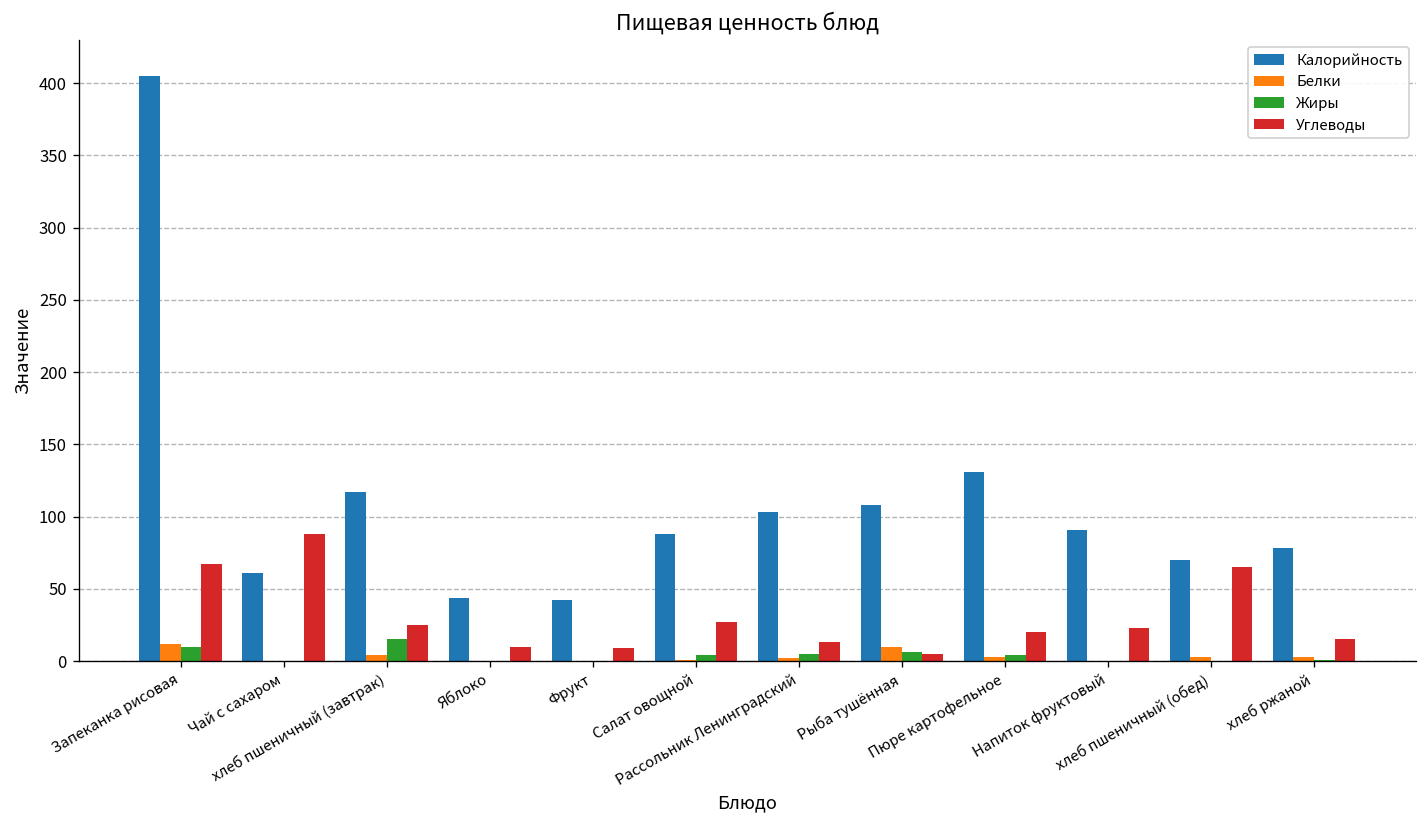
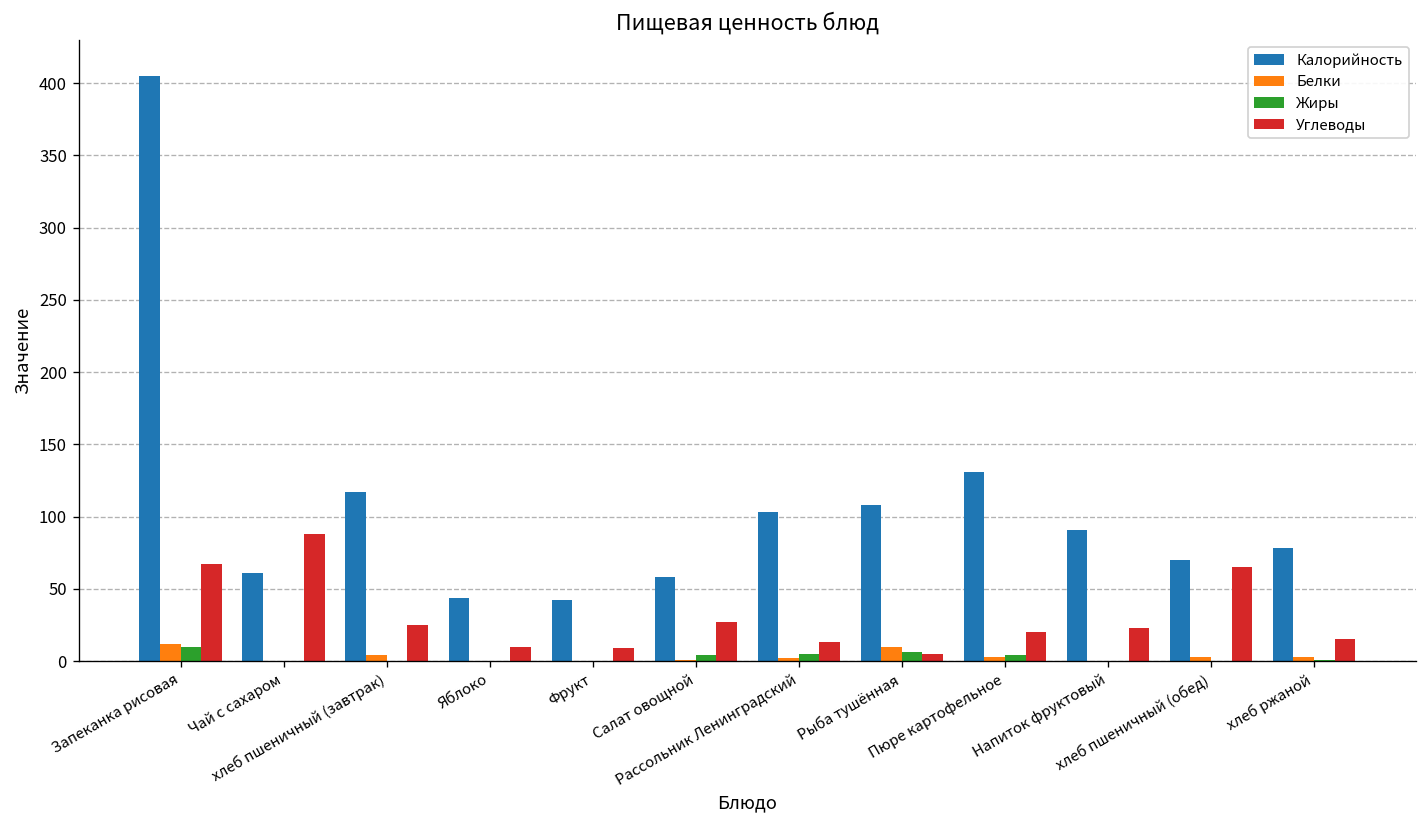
  {
    "Калорийность": {
      "Запеканка рисовая": 405,
      "Чай с сахаром": 61,
      "хлеб пшеничный (завтрак)": 117,
      "Яблоко": 44,
      "Фрукт": 42,
-     "Салат овощной": 88,
+     "Салат овощной": 58,
      "Рассольник Ленинградский": 103,
      "Рыба тушённая": 108,
      "Пюре картофельное": 131,
      "Напиток фруктовый": 91,
      "хлеб пшеничный (обед)": 70,
      "хлеб ржаной": 78
    },
    "Белки": {
      "Запеканка рисовая": 12,
      "Чай с сахаром": 0,
      "хлеб пшеничный (завтрак)": 4,
      "Яблоко": 0,
      "Фрукт": 0,
      "Рыба тушённая": 10,
      "Пюре картофельное": 3,
      "Напиток фруктовый": 0,
      "хлеб пшеничный (обед)": 3,
      "хлеб ржаной": 3
    },
    "Жиры": {
      "Запеканка рисовая": 10,
      "Чай с сахаром": 0,
-     "хлеб пшеничный (завтрак)": 15,
+     "хлеб пшеничный (завтрак)": 0,
      "Яблоко": 0,
      "Фрукт": 0,
      "Салат овощной": 4,
      "Рассольник Ленинградский": 5,
      "Рыба тушённая": 6,
      "Пюре картофельное": 4,
      "Напиток фруктовый": 0,
      "хлеб пшеничный (обед)": 0
    },
    "Углеводы": {
      "Запеканка рисовая": 67,
      "Чай с сахаром": 88,
      "хлеб пшеничный (завтрак)": 25,
      "Яблоко": 10,
      "Фрукт": 9,
      "Салат овощной": 27,
      "Рассольник Ленинградский": 13,
      "Рыба тушённая": 5,
      "Пюре картофельное": 20,
      "Напиток фруктовый": 23,
      "хлеб пшеничный (обед)": 65,
      "хлеб ржаной": 15
    }
  }
